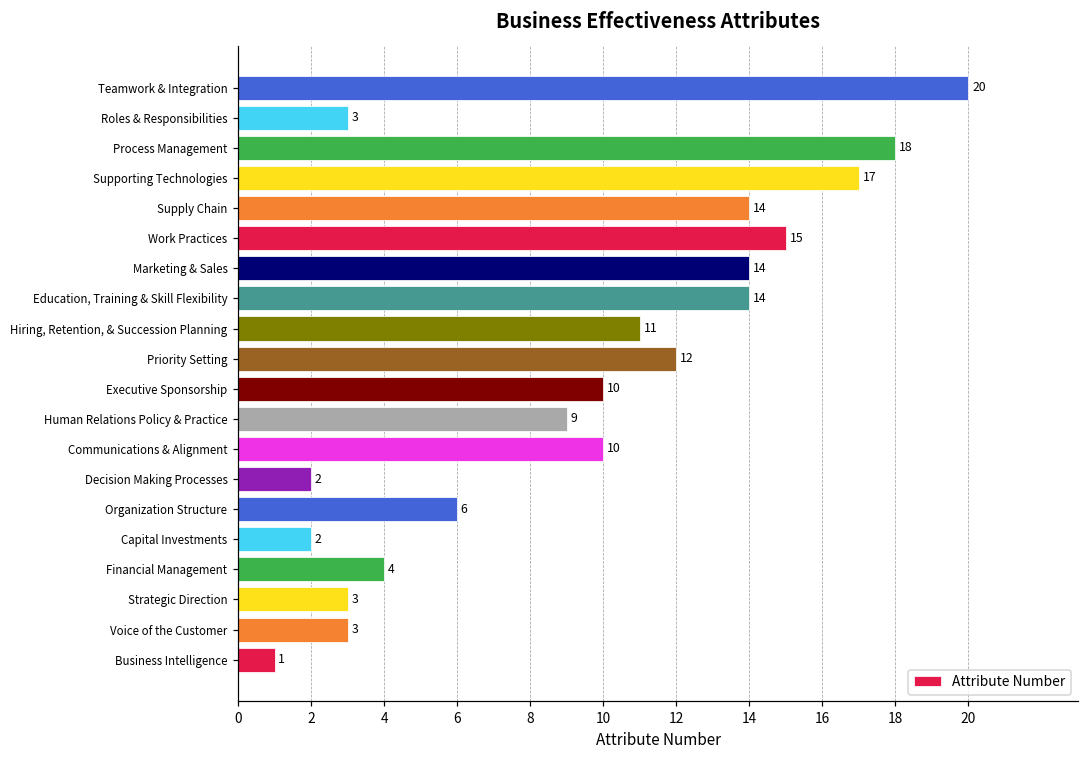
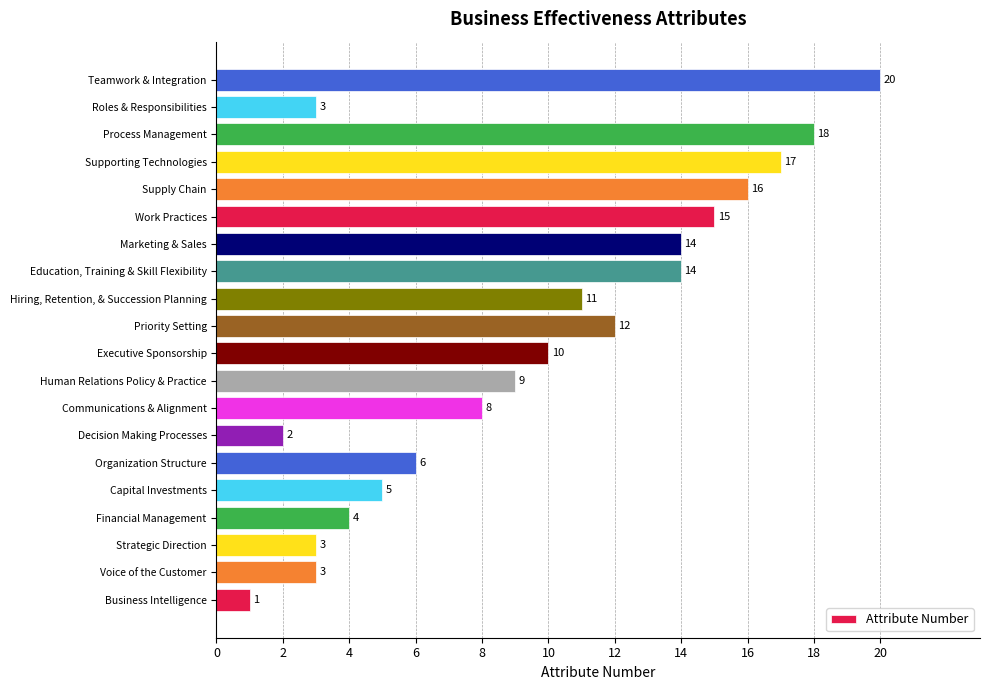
  {
    "Teamwork & Integration": 20,
    "Roles & Responsibilities": 3,
    "Process Management": 18,
    "Supporting Technologies": 17,
-   "Supply Chain": 14,
+   "Supply Chain": 16,
    "Work Practices": 15,
    "Marketing & Sales": 14,
    "Education, Training & Skill Flexibility": 14,
    "Hiring, Retention, & Succession Planning": 11,
    "Priority Setting": 12,
    "Executive Sponsorship": 10,
    "Human Relations Policy & Practice": 9,
-   "Communications & Alignment": 10,
+   "Communications & Alignment": 8,
    "Decision Making Processes": 2,
    "Organization Structure": 6,
-   "Capital Investments": 2,
+   "Capital Investments": 5,
    "Financial Management": 4,
    "Strategic Direction": 3,
    "Voice of the Customer": 3,
    "Business Intelligence": 1
  }
